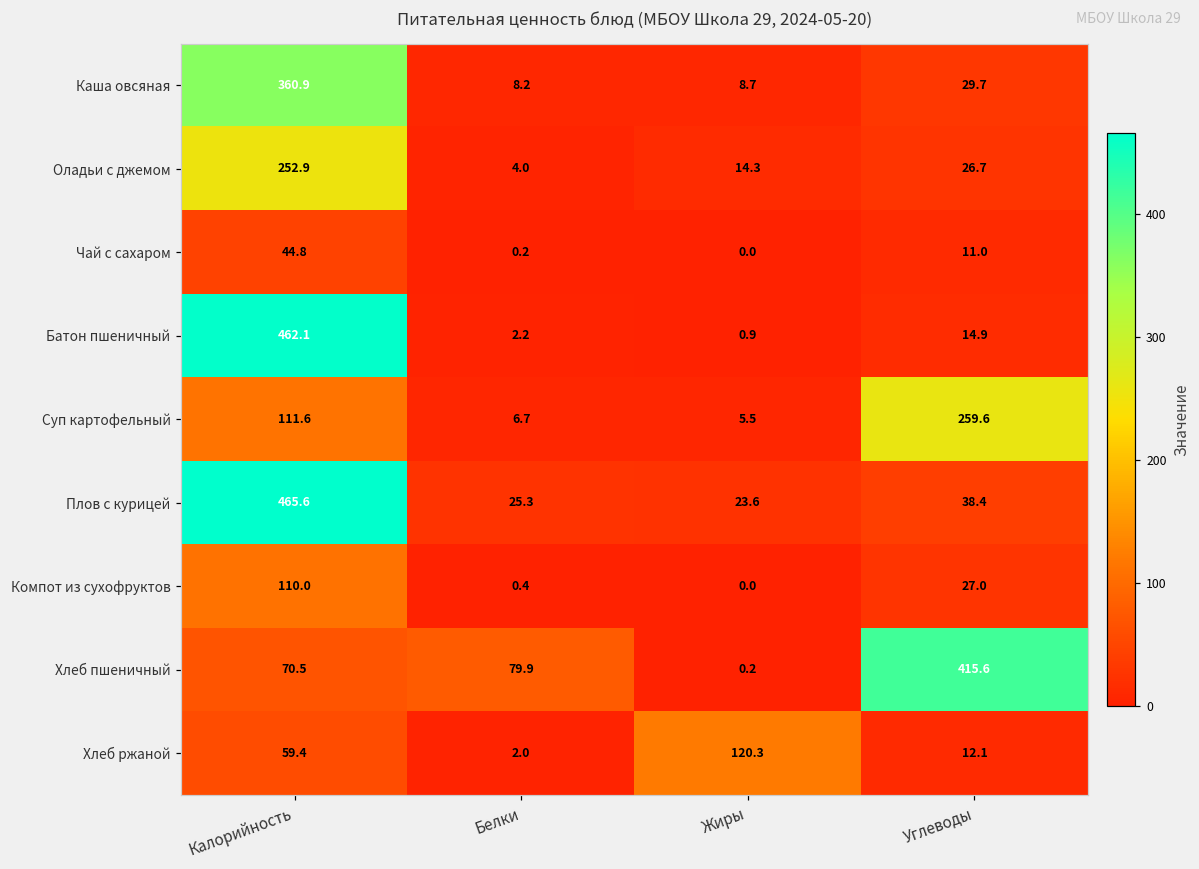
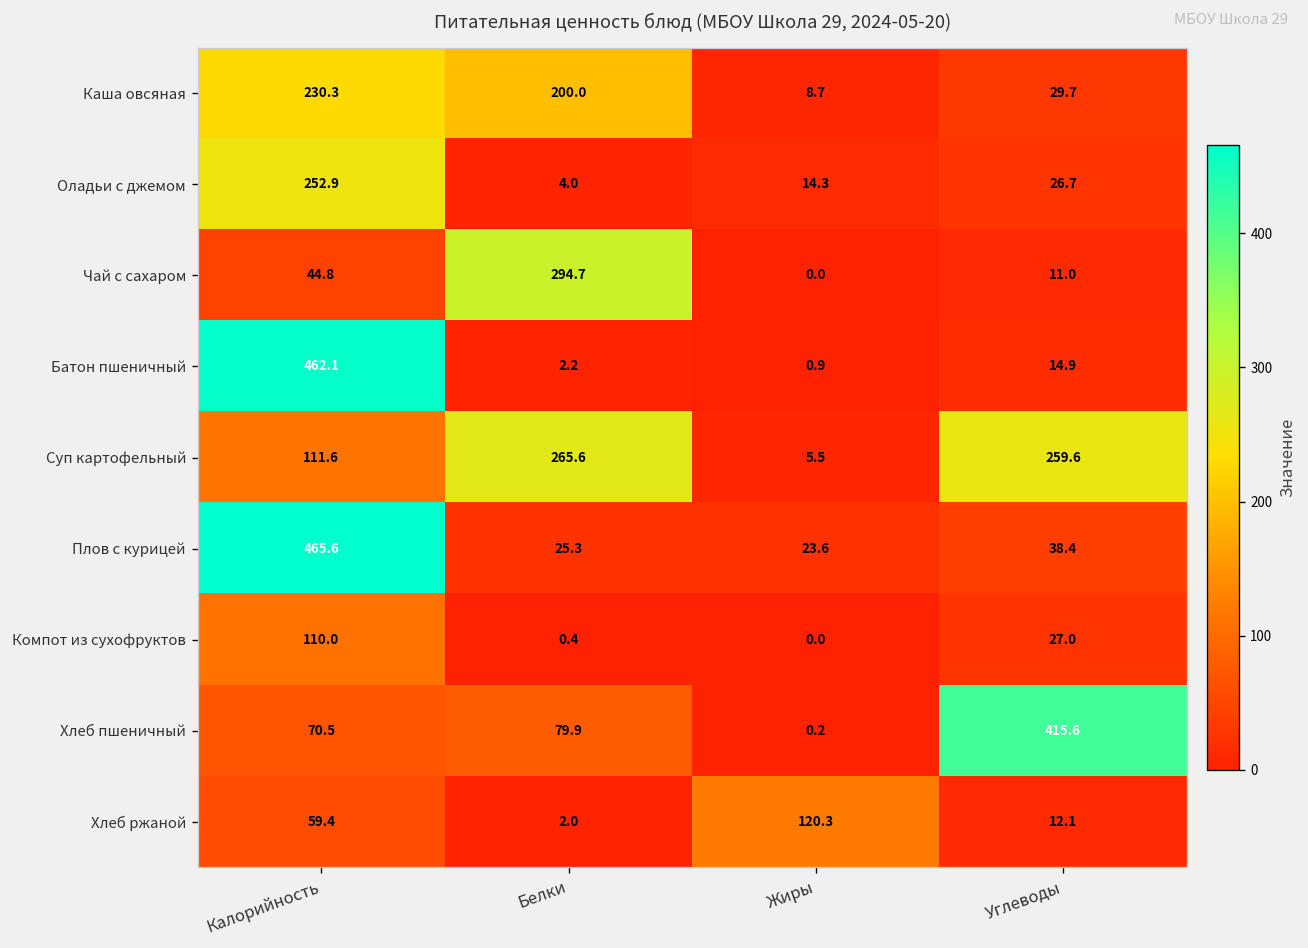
  {
    "Каша овсяная": {
-     "Калорийность": 360.9,
-     "Белки": 8.2,
+     "Калорийность": 230.3,
+     "Белки": 200.0,
      "Жиры": 8.7,
      "Углеводы": 29.7
    },
    "Оладьи с джемом": {
      "Калорийность": 252.9,
      "Белки": 4.0,
      "Жиры": 14.3,
      "Углеводы": 26.7
    },
    "Чай с сахаром": {
      "Калорийность": 44.8,
-     "Белки": 0.2,
+     "Белки": 294.7,
      "Жиры": 0.0,
      "Углеводы": 11.0
    },
    "Батон пшеничный": {
      "Калорийность": 462.1,
      "Белки": 2.2,
      "Жиры": 0.9,
      "Углеводы": 14.9
    },
    "Суп картофельный": {
      "Калорийность": 111.6,
-     "Белки": 6.7,
+     "Белки": 265.6,
      "Жиры": 5.5,
      "Углеводы": 259.6
    },
    "Плов с курицей": {
      "Калорийность": 465.6,
      "Белки": 25.3,
      "Жиры": 23.6,
      "Углеводы": 38.4
    },
    "Компот из сухофруктов": {
      "Калорийность": 110.0,
      "Белки": 0.4,
      "Жиры": 0.0,
      "Углеводы": 27.0
    },
    "Хлеб пшеничный": {
      "Калорийность": 70.5,
      "Белки": 79.9,
      "Жиры": 0.2,
      "Углеводы": 415.6
    },
    "Хлеб ржаной": {
      "Калорийность": 59.4,
      "Белки": 2.0,
      "Жиры": 120.3,
      "Углеводы": 12.1
    }
  }
